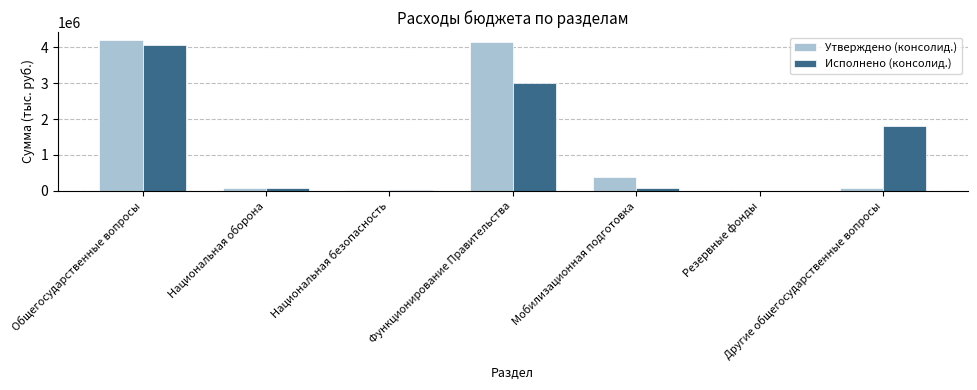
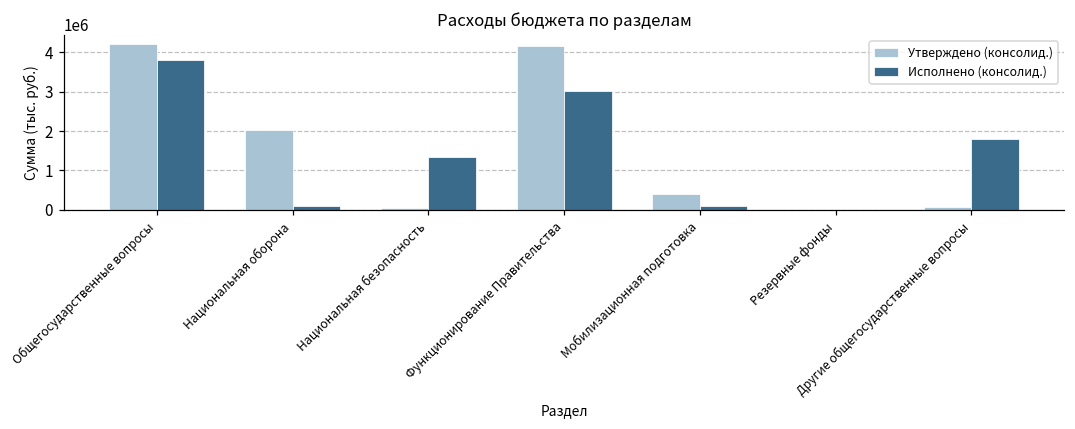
  {
    "Утверждено (консолид.)": {
      "Общегосударственные вопросы": 4200000,
-     "Национальная оборона": 100000,
+     "Национальная оборона": 2000000,
      "Функционирование Правительства": 4100000,
      "Мобилизационная подготовка": 400000
    },
    "Исполнено (консолид.)": {
-     "Общегосударственные вопросы": 4100000,
+     "Общегосударственные вопросы": 3800000,
      "Национальная оборона": 100000,
-     "Национальная безопасность": 0,
+     "Национальная безопасность": 1300000,
      "Функционирование Правительства": 3000000,
      "Мобилизационная подготовка": 100000,
      "Резервные фонды": 0,
      "Другие общегосударственные вопросы": 1800000
    }
  }
